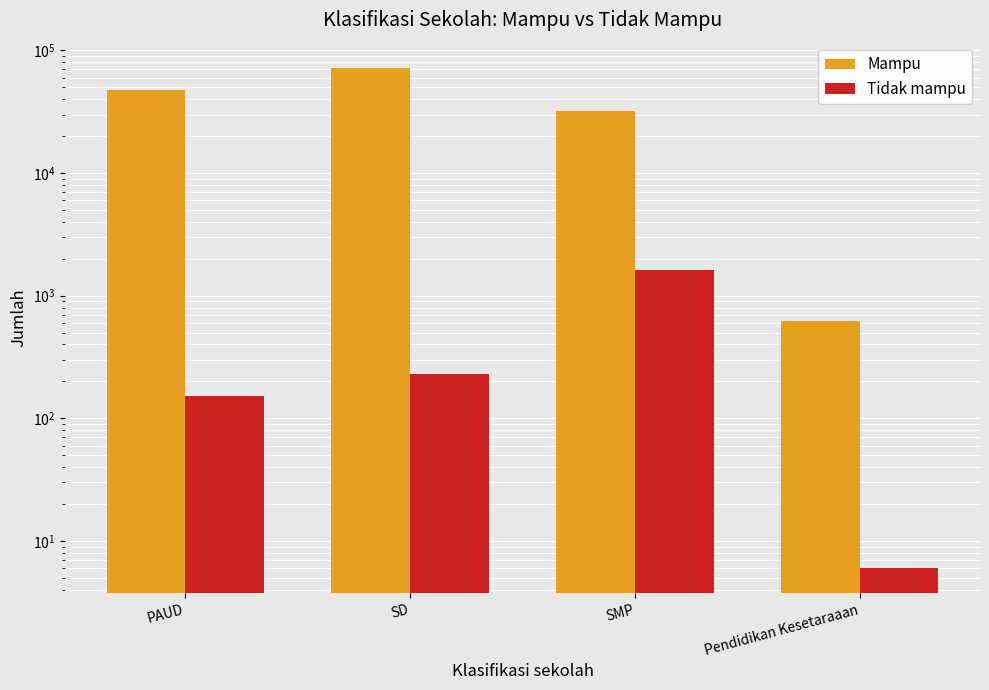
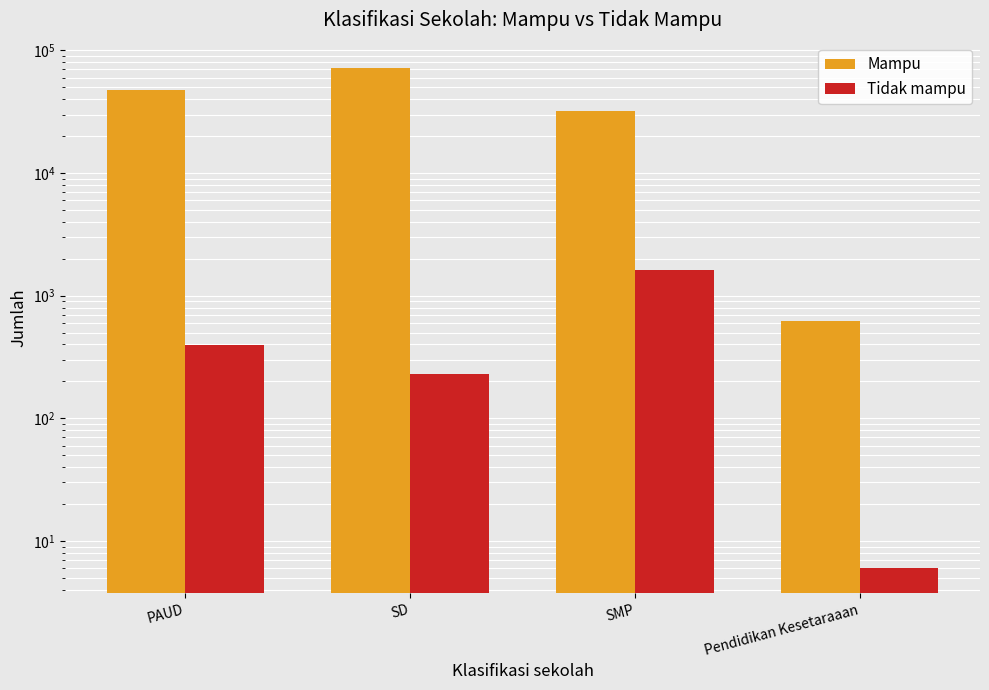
  {
    "Mampu": {
      "PAUD": 47000,
      "SD": 70000,
      "SMP": 32000,
      "Pendidikan Kesetaraaan": 600
    },
    "Tidak mampu": {
-     "PAUD": 150,
+     "PAUD": 400,
      "SD": 230,
      "SMP": 1600,
      "Pendidikan Kesetaraaan": 6
    }
  }
